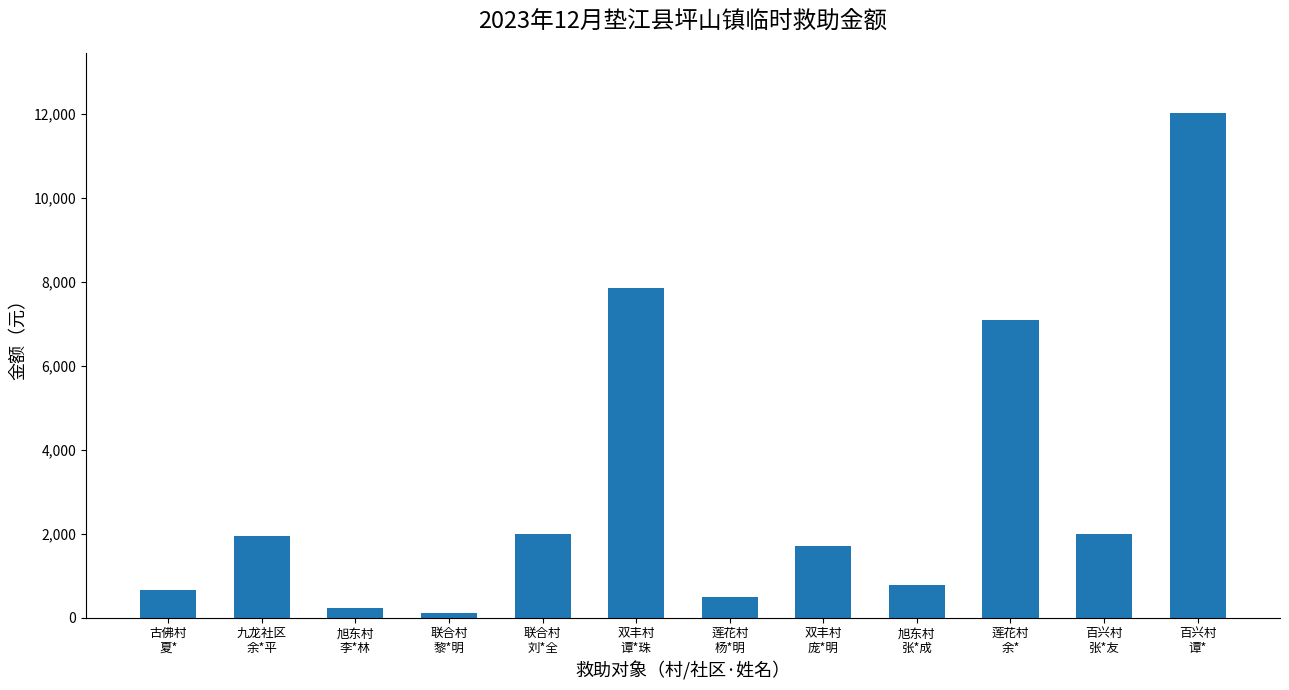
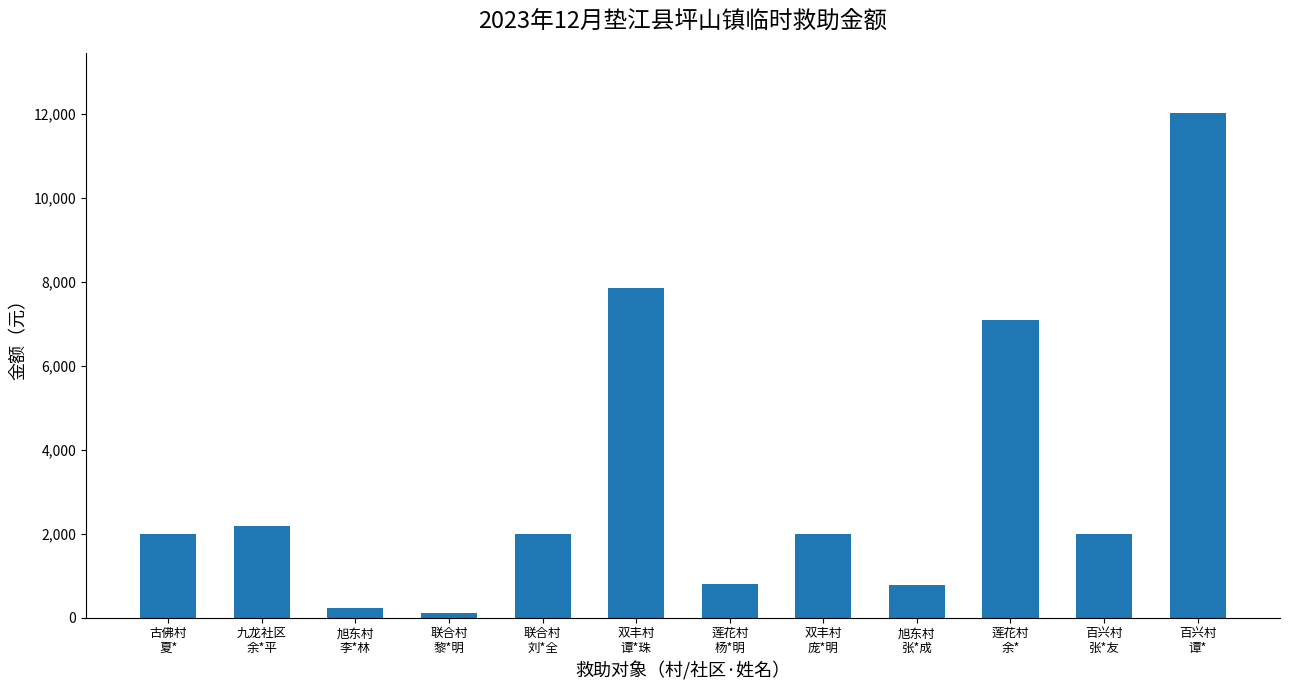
  {
-   "古佛村 夏*": "700",
-   "九龙社区 余*平": "2,000",
+   "古佛村 夏*": "2,000",
+   "九龙社区 余*平": "2,200",
    "旭东村 李*林": "200",
    "联合村 黎*明": "100",
    "联合村 刘*全": "2,000",
    "双丰村 谭*珠": "7,900",
-   "莲花村 杨*明": "500",
-   "双丰村 庞*明": "1,700",
+   "莲花村 杨*明": "800",
+   "双丰村 庞*明": "2,000",
    "旭东村 张*成": "800",
    "莲花村 余*": "7,100",
    "百兴村 张*友": "2,000",
    "百兴村 谭*": "12,000"
  }
